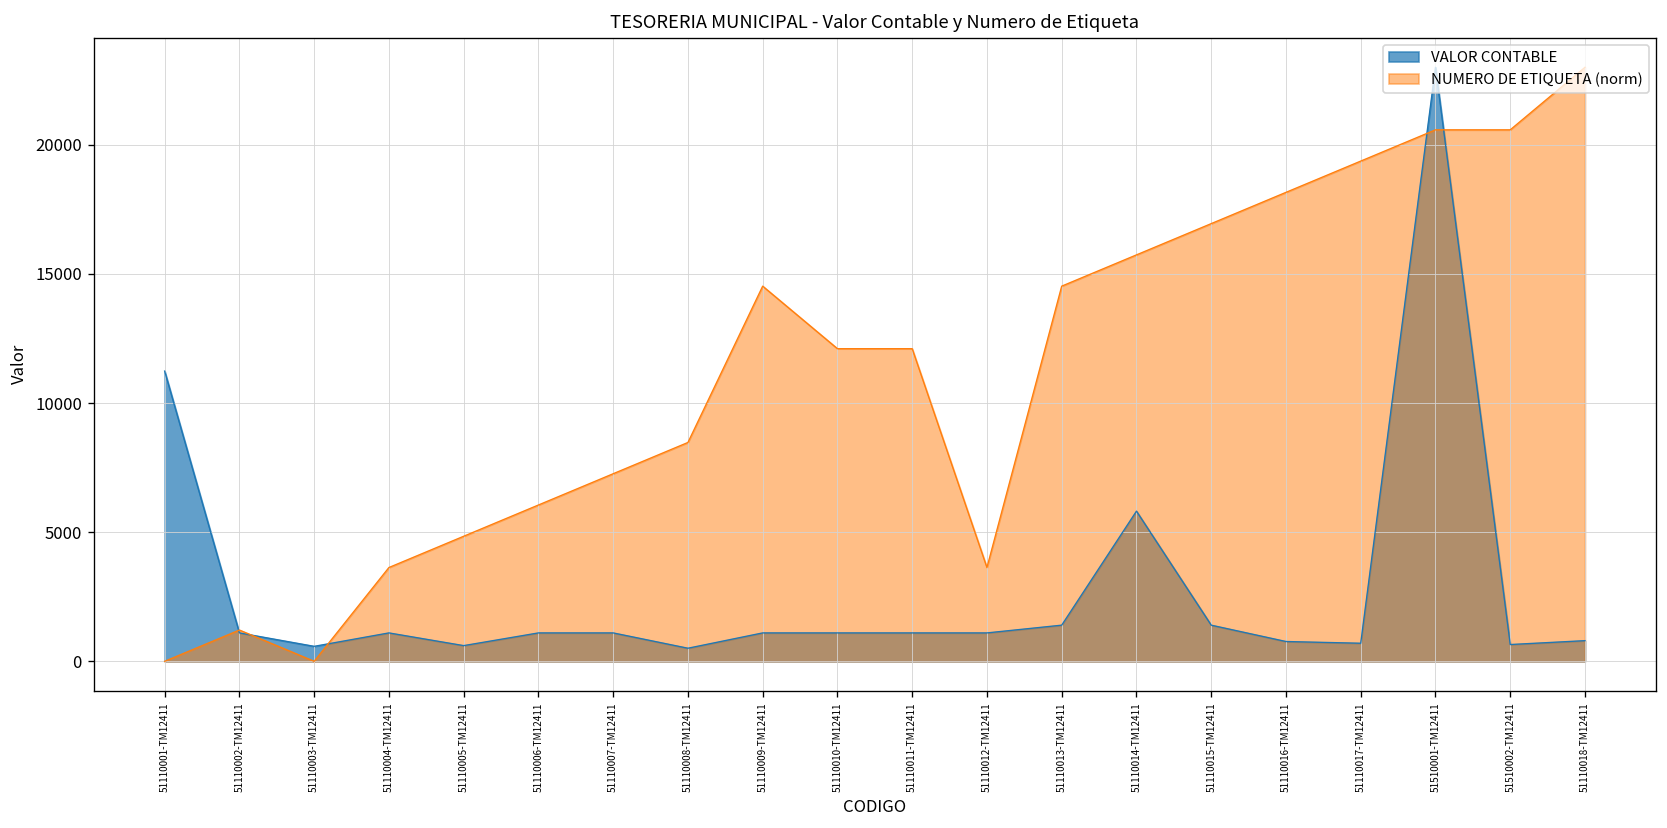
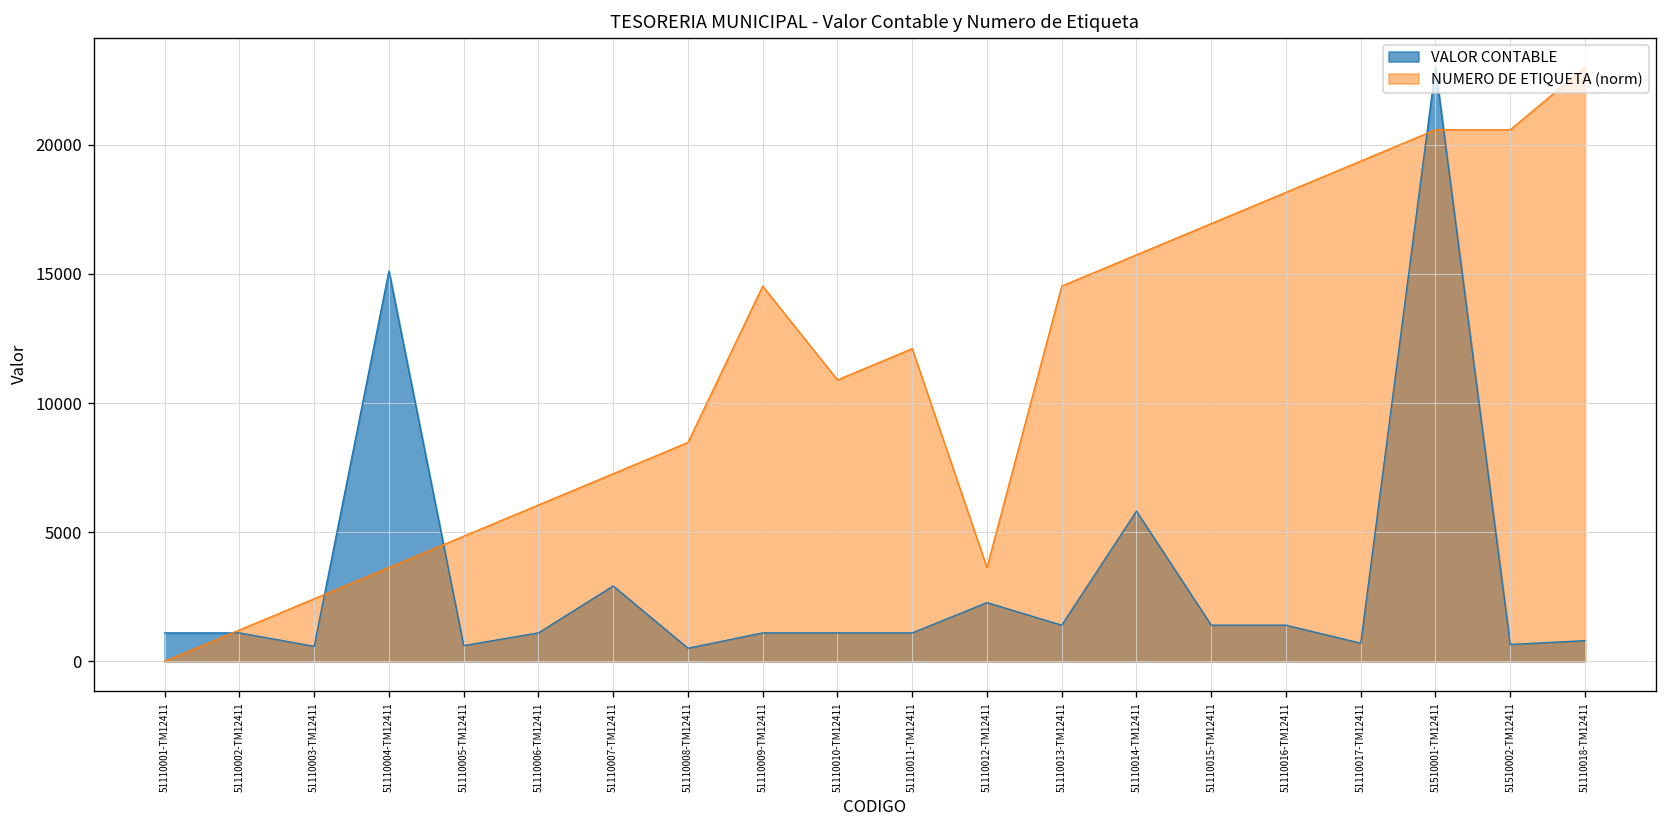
  {
    "VALOR CONTABLE": {
-     "51110001-TM12411": 11200,
+     "51110001-TM12411": 1100,
      "51110003-TM12411": 600,
-     "51110004-TM12411": 1100,
+     "51110004-TM12411": 15100,
      "51110005-TM12411": 600,
      "51110006-TM12411": 1100,
-     "51110007-TM12411": 1100,
+     "51110007-TM12411": 2900,
      "51110008-TM12411": 500,
      "51110009-TM12411": 1100,
      "51110010-TM12411": 1100,
      "51110011-TM12411": 1100,
-     "51110012-TM12411": 1100,
+     "51110012-TM12411": 2300,
      "51110013-TM12411": 1400,
      "51110014-TM12411": 5800,
      "51110015-TM12411": 1400,
-     "51110016-TM12411": 800,
+     "51110016-TM12411": 1400,
      "51110017-TM12411": 700,
      "51510002-TM12411": 700,
      "51110018-TM12411": 800
    },
    "NUMERO DE ETIQUETA (norm)": {
      "51110001-TM12411": 0,
-     "51110003-TM12411": 0,
+     "51110003-TM12411": 2400,
      "51110004-TM12411": 3600,
      "51110005-TM12411": 4800,
      "51110006-TM12411": 6100,
      "51110007-TM12411": 7300,
      "51110008-TM12411": 8500,
      "51110009-TM12411": 14500,
-     "51110010-TM12411": 12100,
+     "51110010-TM12411": 10900,
      "51110011-TM12411": 12100,
      "51110012-TM12411": 3600,
      "51110013-TM12411": 14500,
      "51110014-TM12411": 15700,
      "51110015-TM12411": 16900,
      "51110016-TM12411": 18200,
      "51110017-TM12411": 19400,
      "51510001-TM12411": 20600,
      "51510002-TM12411": 20600
    }
  }
